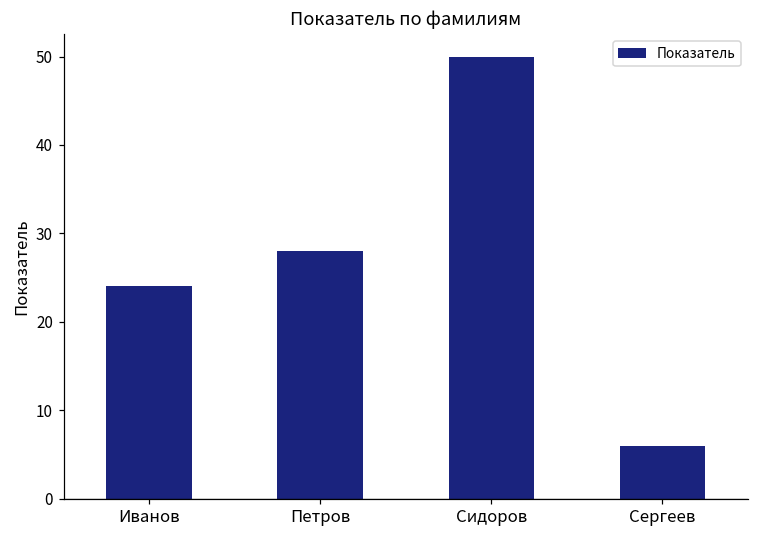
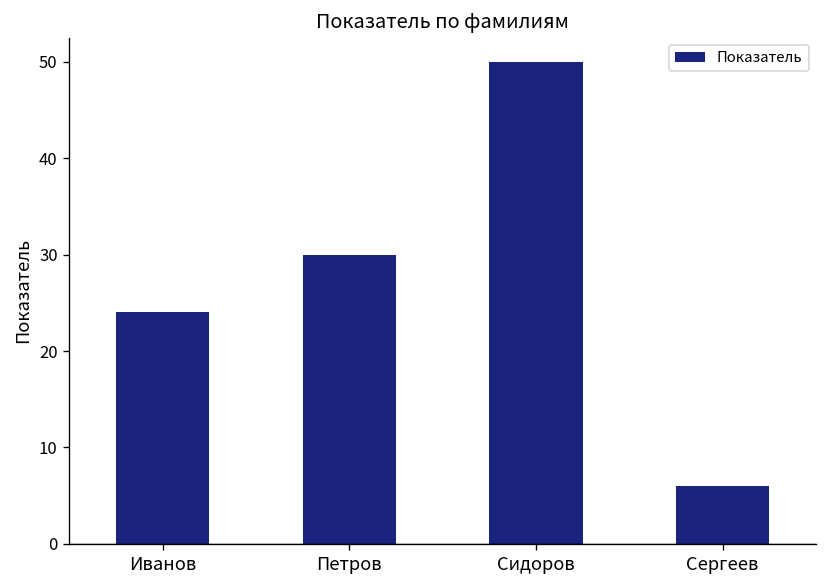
  {
    "Иванов": 24,
-   "Петров": 28,
+   "Петров": 30,
    "Сидоров": 50,
    "Сергеев": 6
  }
